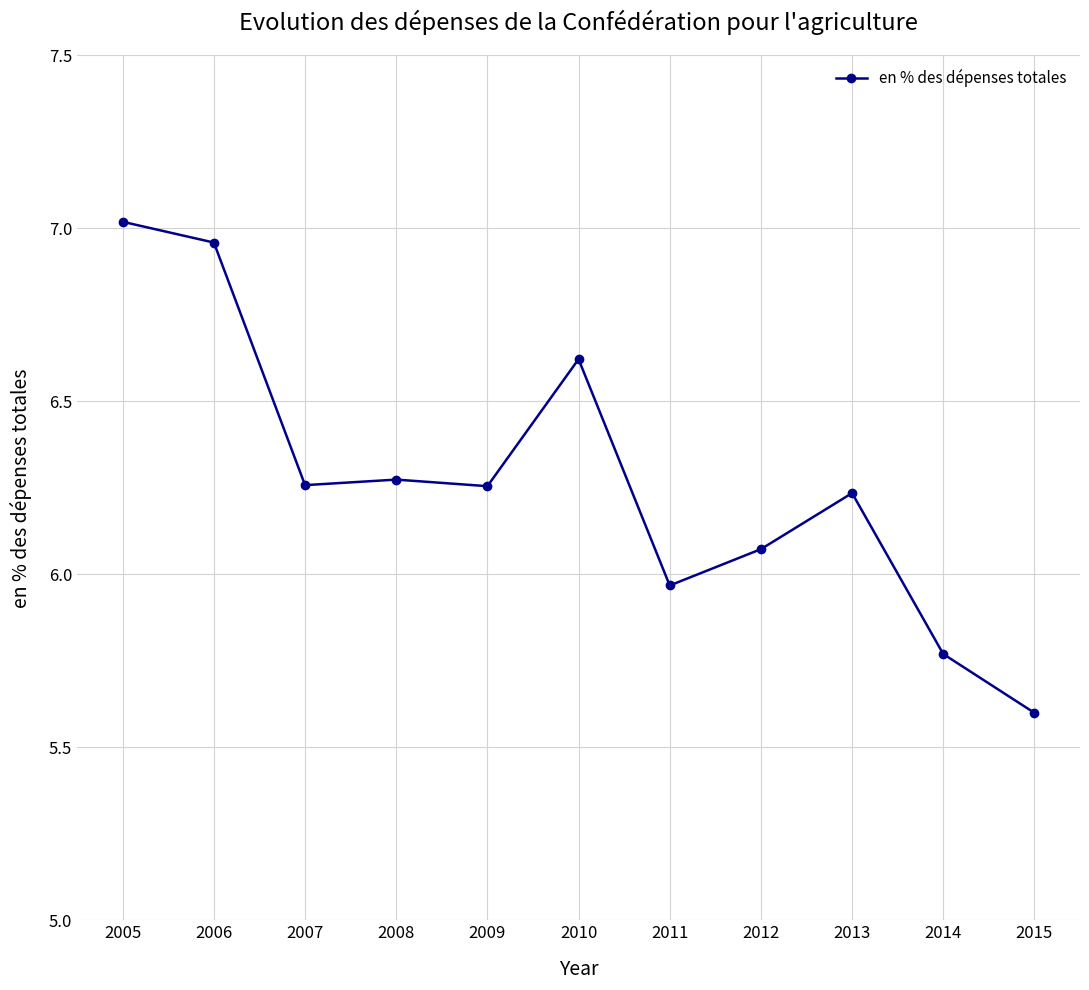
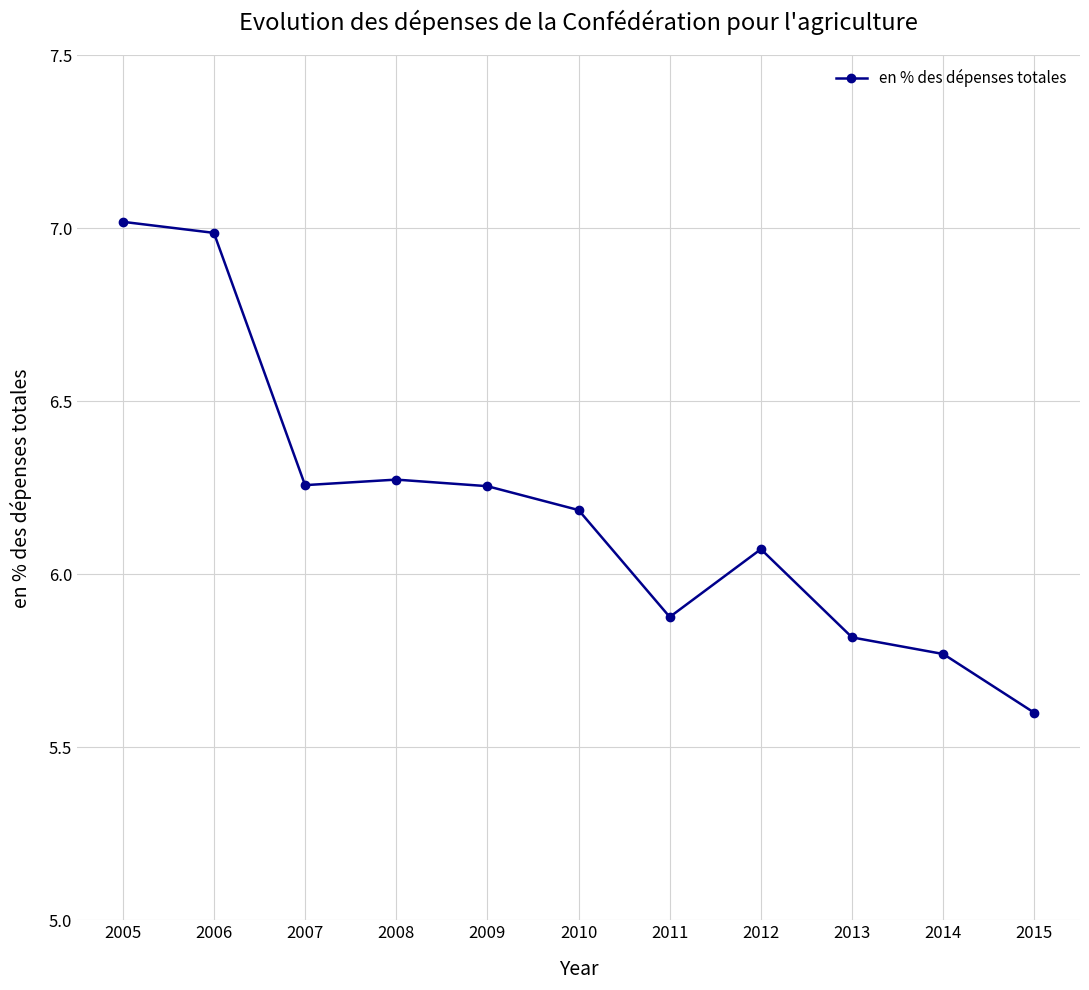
  {
    "2005": 7.02,
-   "2006": 6.96,
+   "2006": 6.99,
    "2007": 6.26,
    "2008": 6.27,
    "2009": 6.26,
-   "2010": 6.62,
-   "2011": 5.97,
+   "2010": 6.19,
+   "2011": 5.88,
    "2012": 6.07,
-   "2013": 6.24,
+   "2013": 5.82,
    "2014": 5.77,
    "2015": 5.60
  }
